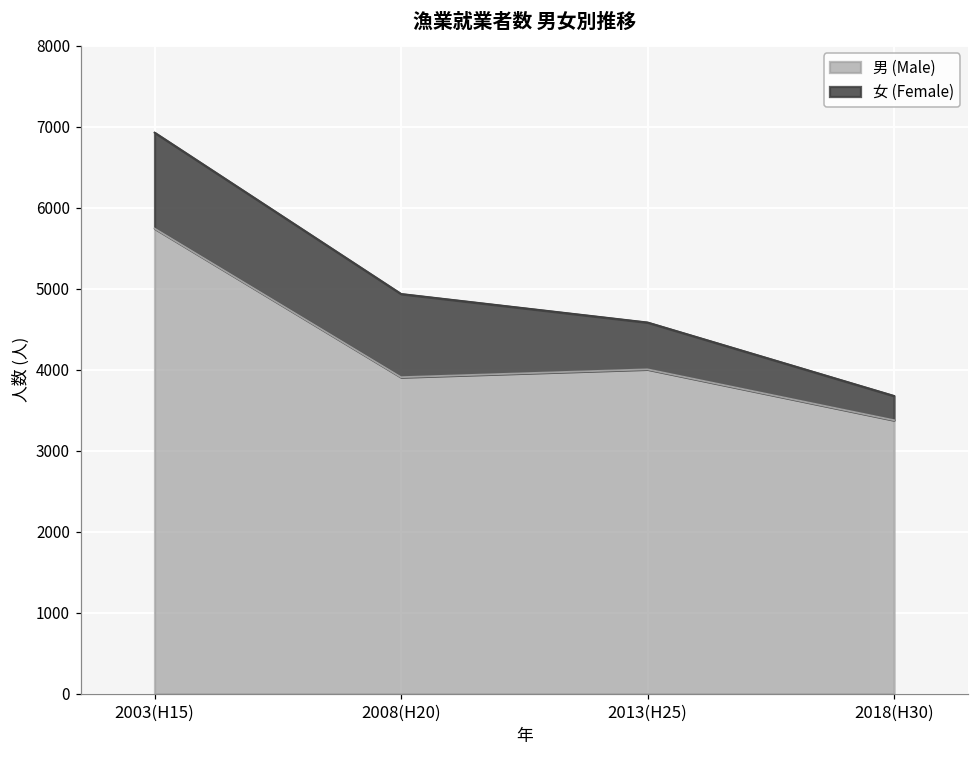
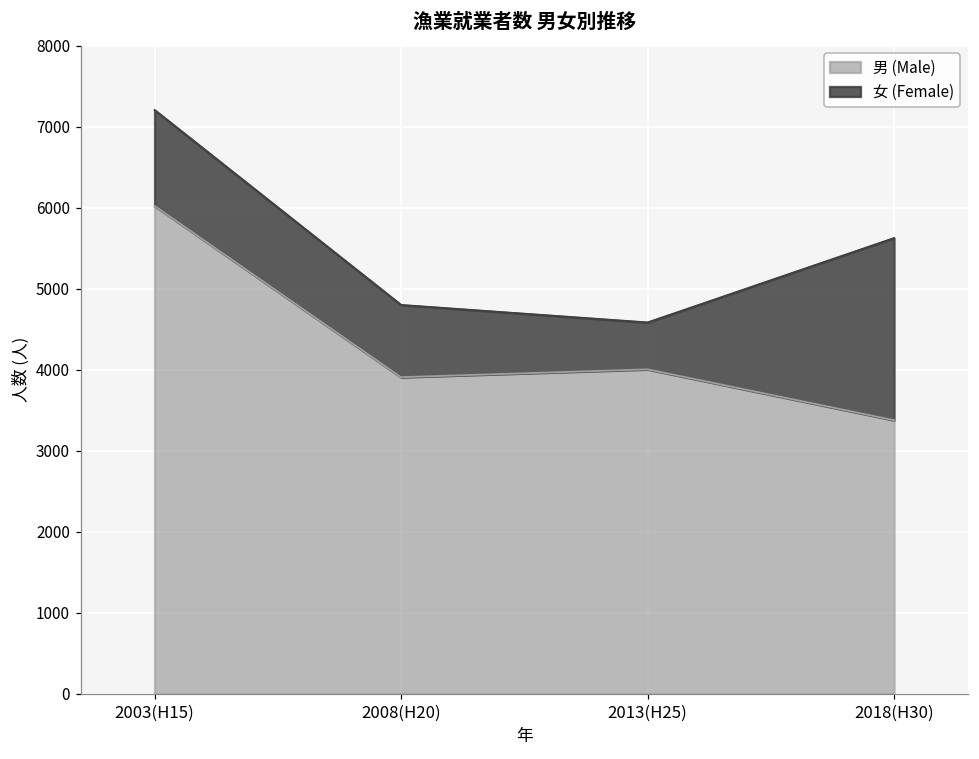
  {
    "男 (Male)": {
-     "2003(H15)": 5700,
+     "2003(H15)": 6000,
      "2008(H20)": 3900,
      "2013(H25)": 4000,
      "2018(H30)": 3400
    },
    "女 (Female)": {
      "2003(H15)": 1200,
-     "2008(H20)": 1000,
+     "2008(H20)": 900,
      "2013(H25)": 600,
-     "2018(H30)": 300
+     "2018(H30)": 2200
    }
  }
